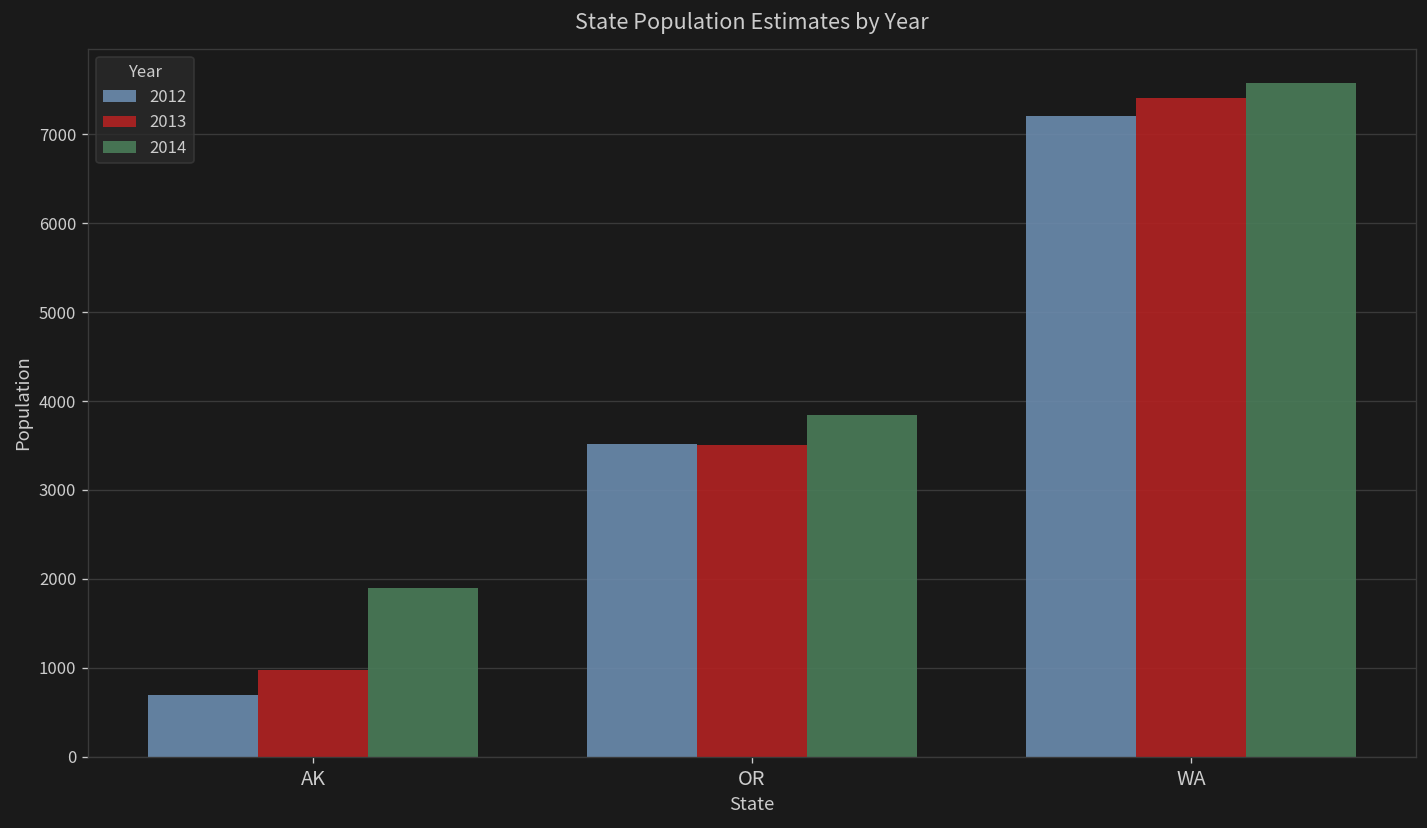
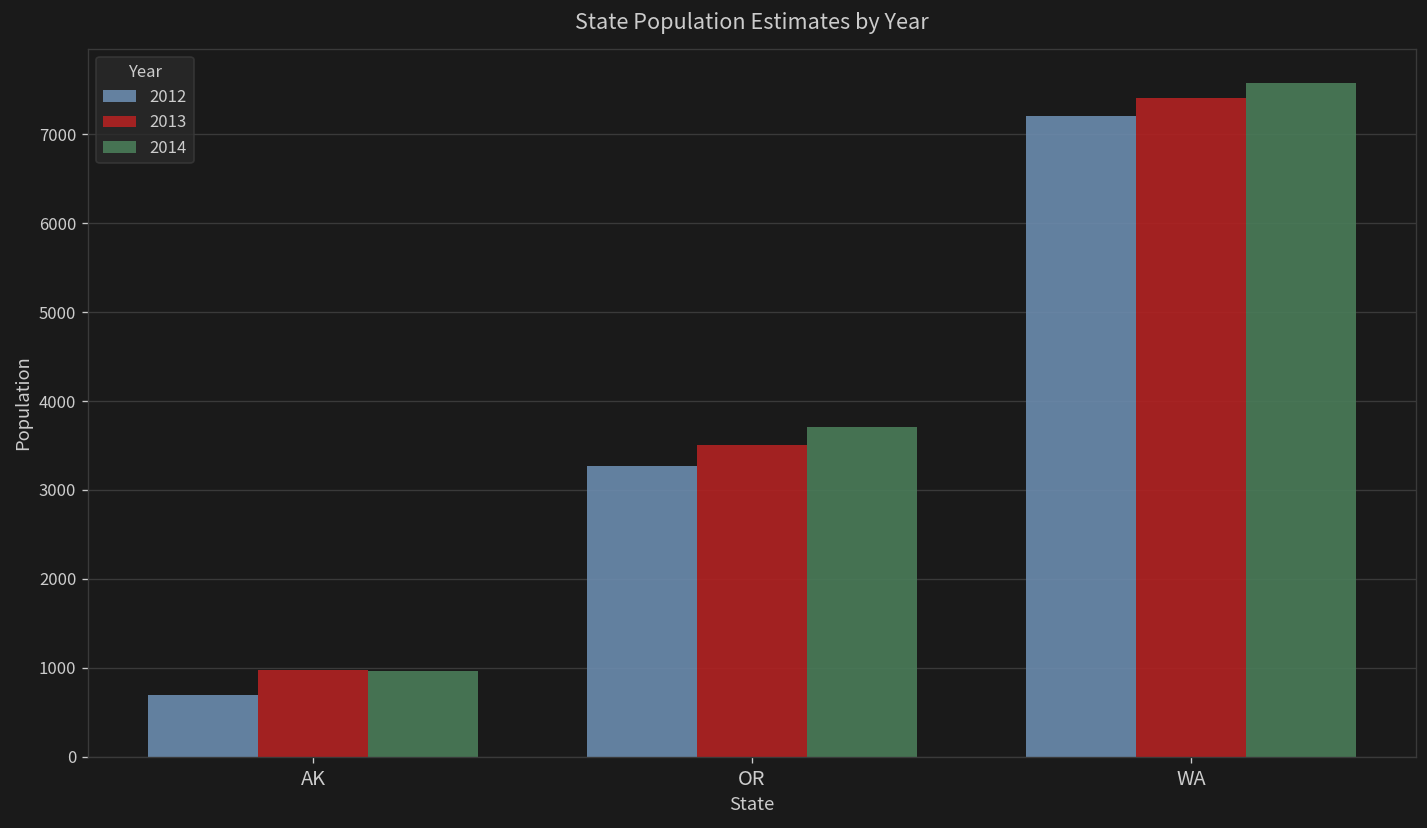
  {
    "2012": {
      "AK": 700,
-     "OR": 3500,
+     "OR": 3300,
      "WA": 7200
    },
    "2013": {
      "AK": 1000,
      "OR": 3500,
      "WA": 7400
    },
    "2014": {
-     "AK": 1900,
-     "OR": 3800,
+     "AK": 1000,
+     "OR": 3700,
      "WA": 7600
    }
  }
